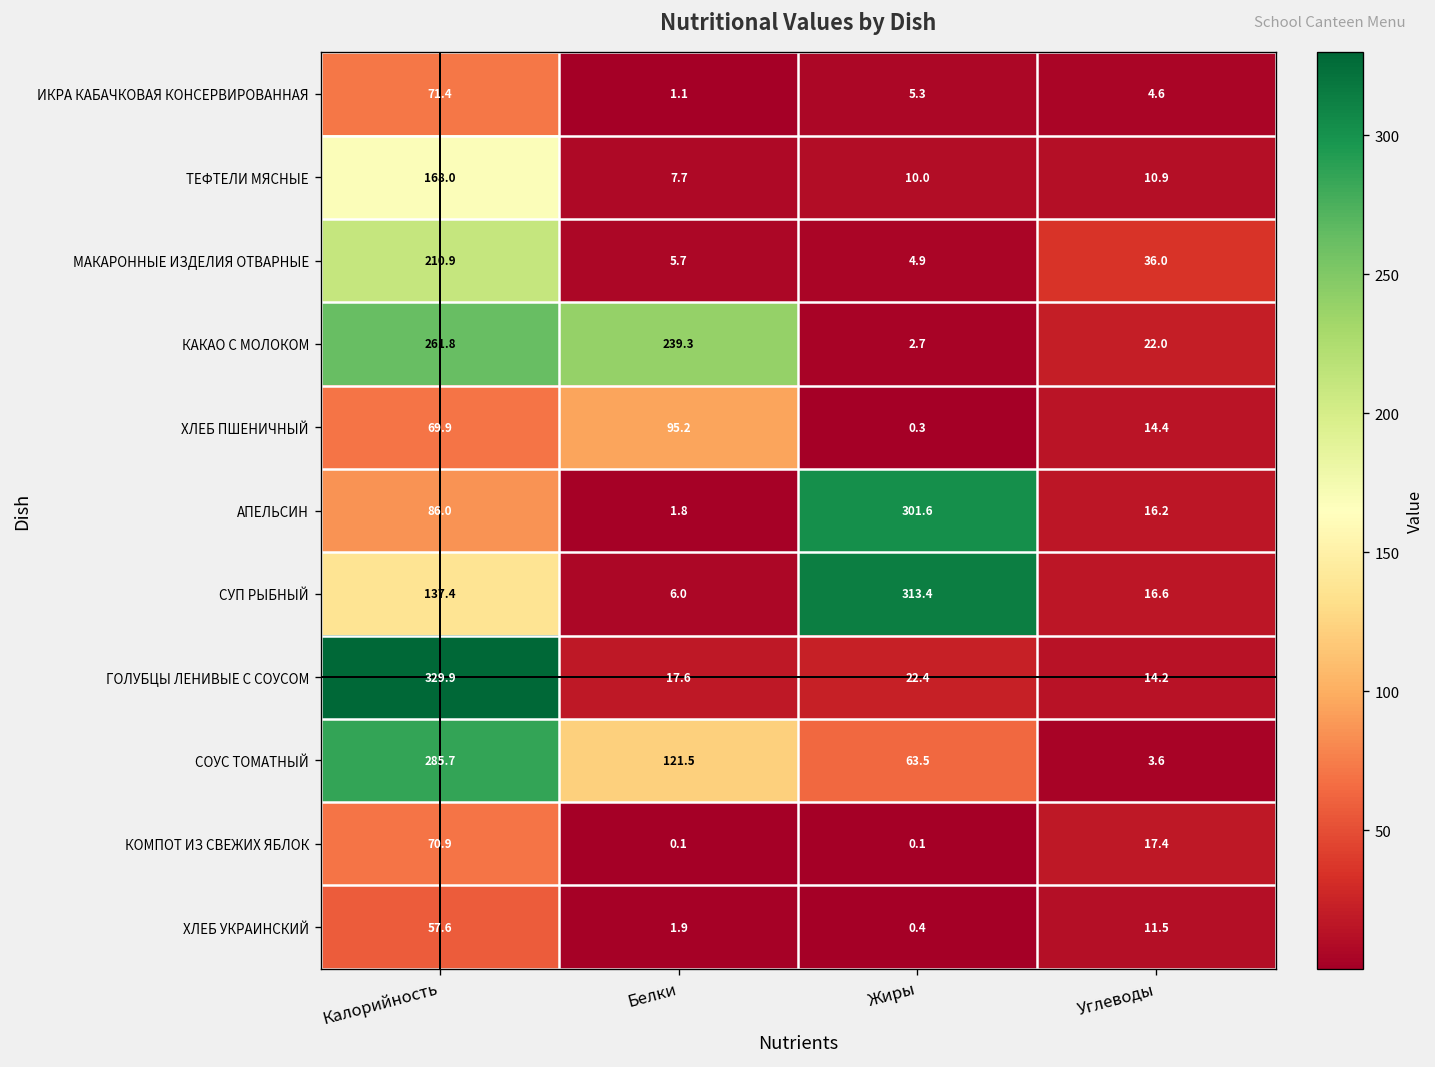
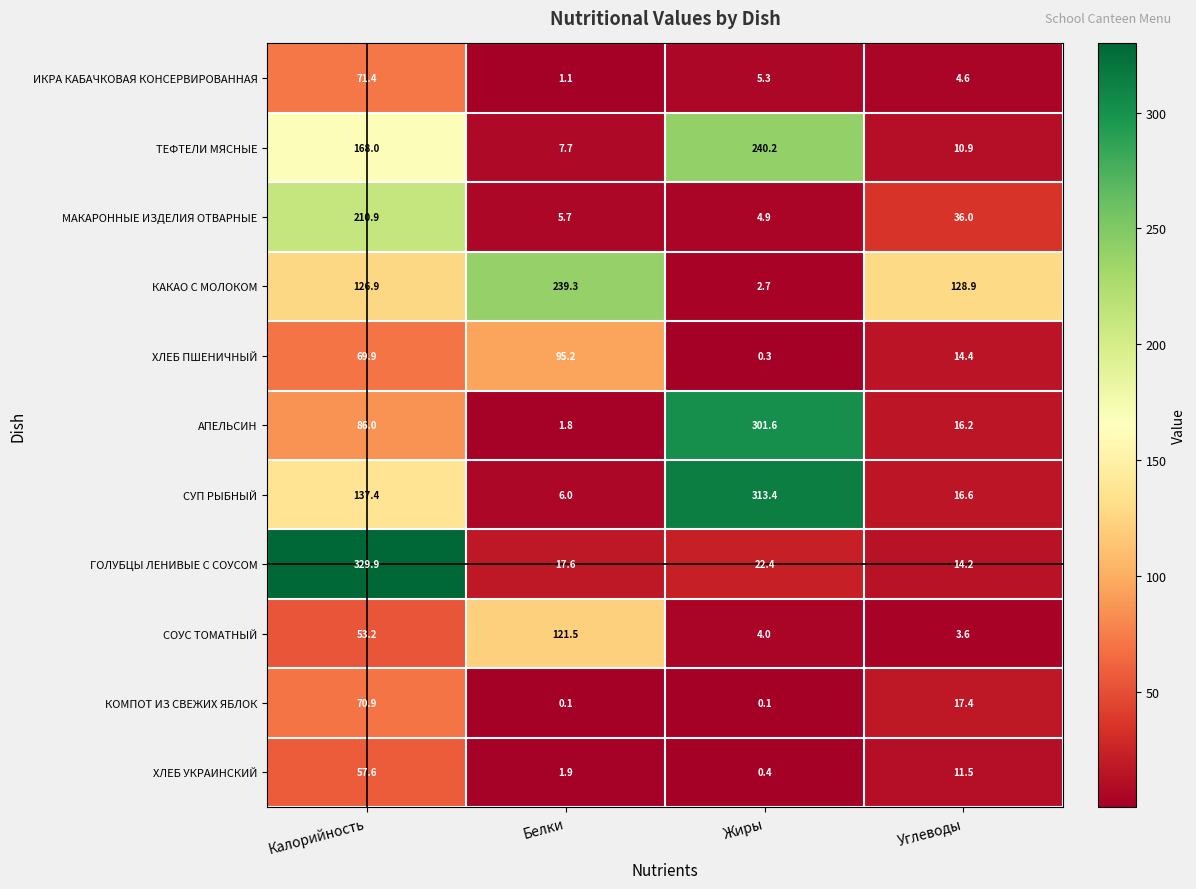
  {
    "ИКРА КАБАЧКОВАЯ КОНСЕРВИРОВАННАЯ": {
      "Калорийность": 71.4,
      "Белки": 1.1,
      "Жиры": 5.3,
      "Углеводы": 4.6
    },
    "ТЕФТЕЛИ МЯСНЫЕ": {
      "Калорийность": 168.0,
      "Белки": 7.7,
-     "Жиры": 10.0,
+     "Жиры": 240.2,
      "Углеводы": 10.9
    },
    "МАКАРОННЫЕ ИЗДЕЛИЯ ОТВАРНЫЕ": {
      "Калорийность": 210.9,
      "Белки": 5.7,
      "Жиры": 4.9,
      "Углеводы": 36.0
    },
    "КАКАО С МОЛОКОМ": {
-     "Калорийность": 261.8,
+     "Калорийность": 126.9,
      "Белки": 239.3,
      "Жиры": 2.7,
-     "Углеводы": 22.0
+     "Углеводы": 128.9
    },
    "ХЛЕБ ПШЕНИЧНЫЙ": {
      "Калорийность": 69.9,
      "Белки": 95.2,
      "Жиры": 0.3,
      "Углеводы": 14.4
    },
    "АПЕЛЬСИН": {
      "Калорийность": 86.0,
      "Белки": 1.8,
      "Жиры": 301.6,
      "Углеводы": 16.2
    },
    "СУП РЫБНЫЙ": {
      "Калорийность": 137.4,
      "Белки": 6.0,
      "Жиры": 313.4,
      "Углеводы": 16.6
    },
    "ГОЛУБЦЫ ЛЕНИВЫЕ С СОУСОМ": {
      "Калорийность": 329.9,
      "Белки": 17.6,
      "Жиры": 22.4,
      "Углеводы": 14.2
    },
    "СОУС ТОМАТНЫЙ": {
-     "Калорийность": 285.7,
+     "Калорийность": 53.2,
      "Белки": 121.5,
-     "Жиры": 63.5,
+     "Жиры": 4.0,
      "Углеводы": 3.6
    },
    "КОМПОТ ИЗ СВЕЖИХ ЯБЛОК": {
      "Калорийность": 70.9,
      "Белки": 0.1,
      "Жиры": 0.1,
      "Углеводы": 17.4
    },
    "ХЛЕБ УКРАИНСКИЙ": {
      "Калорийность": 57.6,
      "Белки": 1.9,
      "Жиры": 0.4,
      "Углеводы": 11.5
    }
  }
